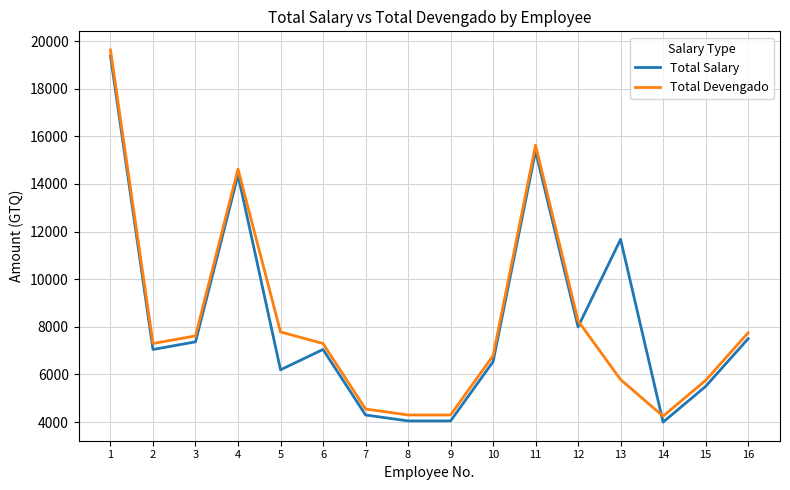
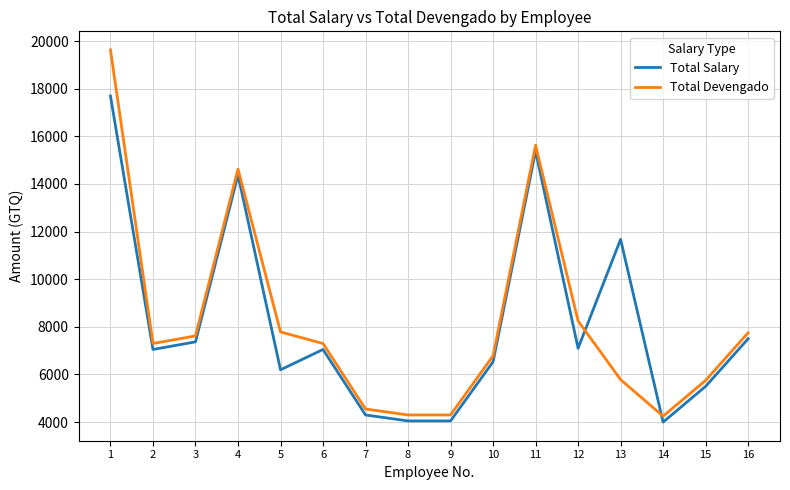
  {
    "Total Salary": {
-     "1": 19400,
+     "1": 17700,
      "2": 7100,
      "3": 7400,
      "4": 14400,
      "5": 6200,
      "6": 7100,
      "7": 4300,
      "8": 4100,
      "9": 4100,
      "10": 6500,
      "11": 15400,
-     "12": 8000,
+     "12": 7100,
      "13": 11700,
      "14": 4000,
      "15": 5500,
      "16": 7500
    },
    "Total Devengado": {
      "1": 19600,
      "2": 7300,
      "3": 7600,
      "4": 14600,
      "5": 7800,
      "6": 7300,
      "7": 4600,
      "8": 4300,
      "9": 4300,
      "10": 6800,
      "11": 15600,
      "12": 8300,
      "13": 5800,
      "14": 4300,
      "15": 5800,
      "16": 7800
    }
  }
